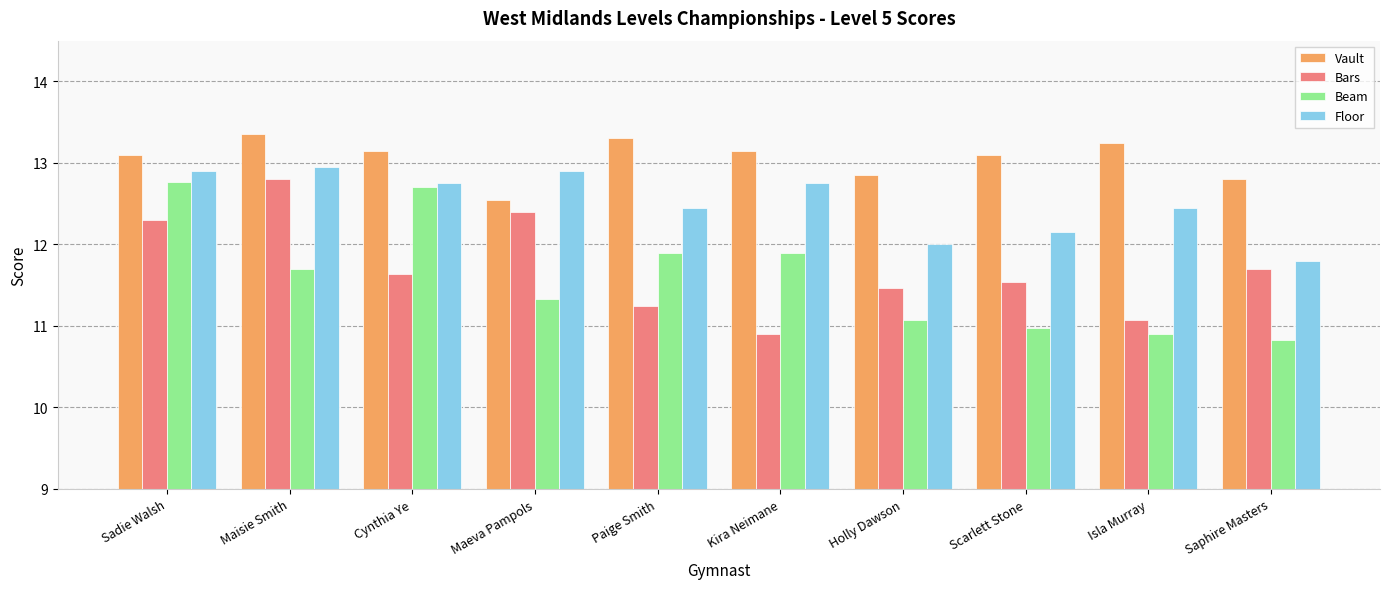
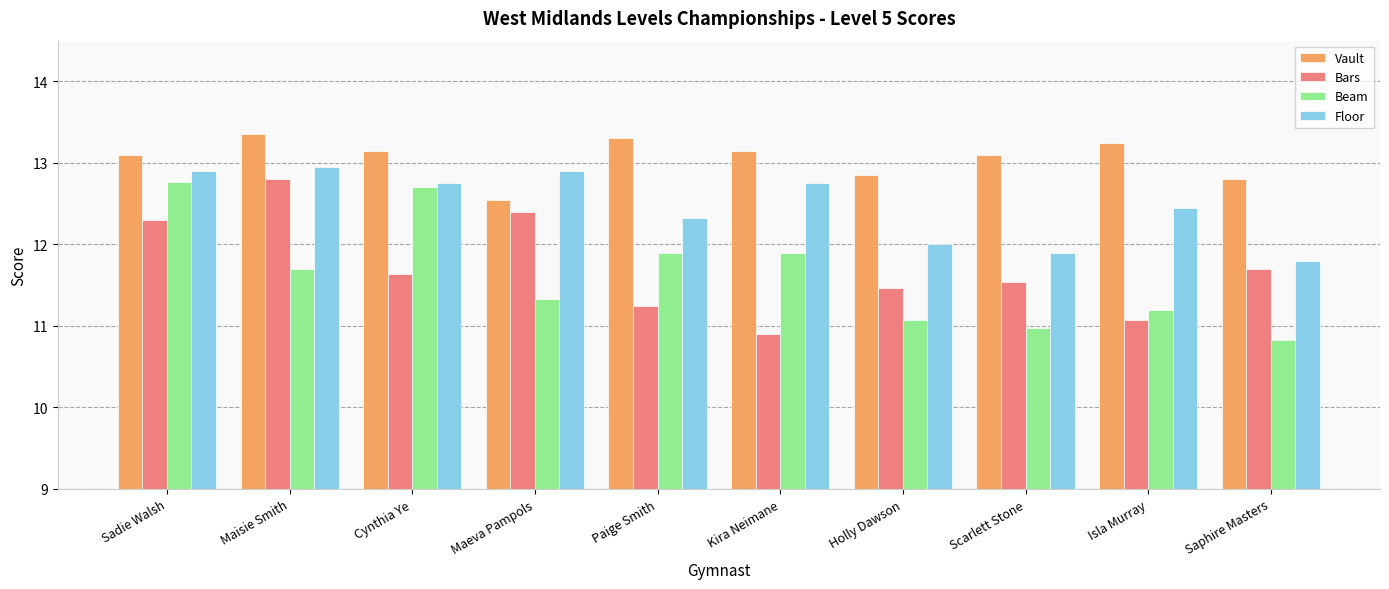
  {
    "Beam": {
      "Sadie Walsh": 12.8,
      "Maisie Smith": 11.7,
      "Cynthia Ye": 12.7,
      "Maeva Pampols": 11.3,
      "Paige Smith": 11.9,
      "Kira Neimane": 11.9,
      "Holly Dawson": 11.1,
      "Scarlett Stone": 11.0,
-     "Isla Murray": 10.9,
+     "Isla Murray": 11.2,
      "Saphire Masters": 10.8
    },
    "Floor": {
      "Sadie Walsh": 12.9,
      "Maisie Smith": 13.0,
      "Cynthia Ye": 12.8,
      "Maeva Pampols": 12.9,
-     "Paige Smith": 12.5,
+     "Paige Smith": 12.3,
      "Kira Neimane": 12.8,
      "Holly Dawson": 12.0,
-     "Scarlett Stone": 12.2,
+     "Scarlett Stone": 11.9,
      "Isla Murray": 12.5,
      "Saphire Masters": 11.8
    }
  }
